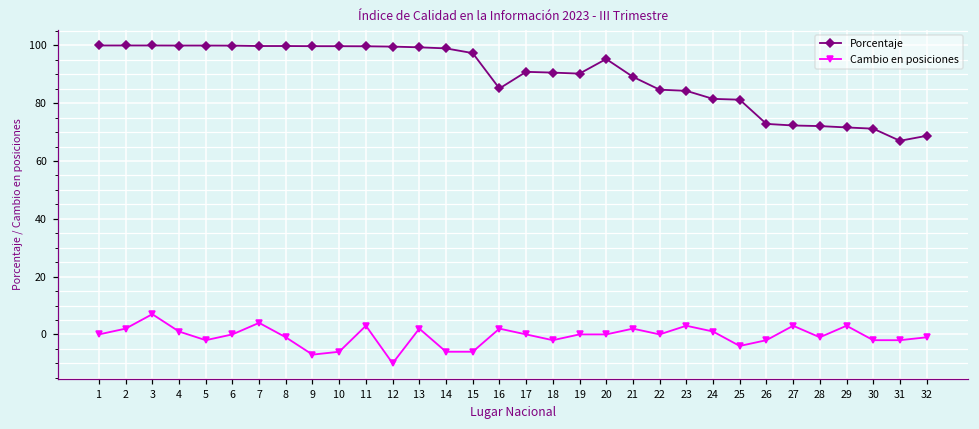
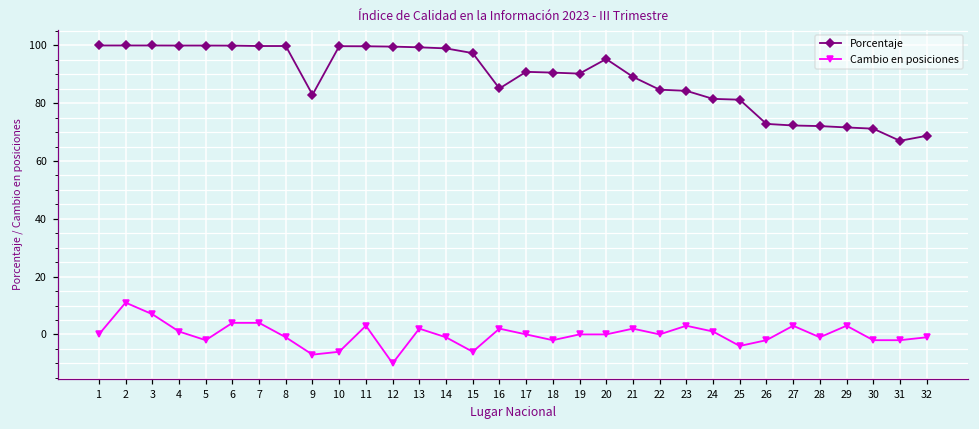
  {
    "Porcentaje": {
      "1": 100,
      "2": 100,
      "3": 100,
      "4": 100,
      "5": 100,
      "6": 100,
      "7": 100,
      "8": 100,
-     "9": 100,
+     "9": 83,
      "10": 100,
      "11": 100,
      "12": 100,
      "13": 99,
      "14": 99,
      "15": 97,
      "16": 85,
      "17": 91,
      "18": 91,
      "19": 90,
      "20": 95,
      "21": 89,
      "22": 85,
      "23": 84,
      "24": 82,
      "25": 81,
      "26": 73,
      "27": 72,
      "28": 72,
      "29": 72,
      "30": 71,
      "31": 67,
      "32": 69
    },
    "Cambio en posiciones": {
      "1": 0,
-     "2": 2,
+     "2": 11,
      "3": 7,
      "4": 1,
      "5": -2,
-     "6": 0,
+     "6": 4,
      "7": 4,
      "8": -1,
      "9": -7,
      "10": -6,
      "11": 3,
      "12": -10,
      "13": 2,
-     "14": -6,
+     "14": -1,
      "15": -6,
      "16": 2,
      "17": 0,
      "18": -2,
      "19": 0,
      "20": 0,
      "21": 2,
      "22": 0,
      "23": 3,
      "24": 1,
      "25": -4,
      "26": -2,
      "27": 3,
      "28": -1,
      "29": 3,
      "30": -2,
      "31": -2,
      "32": -1
    }
  }
